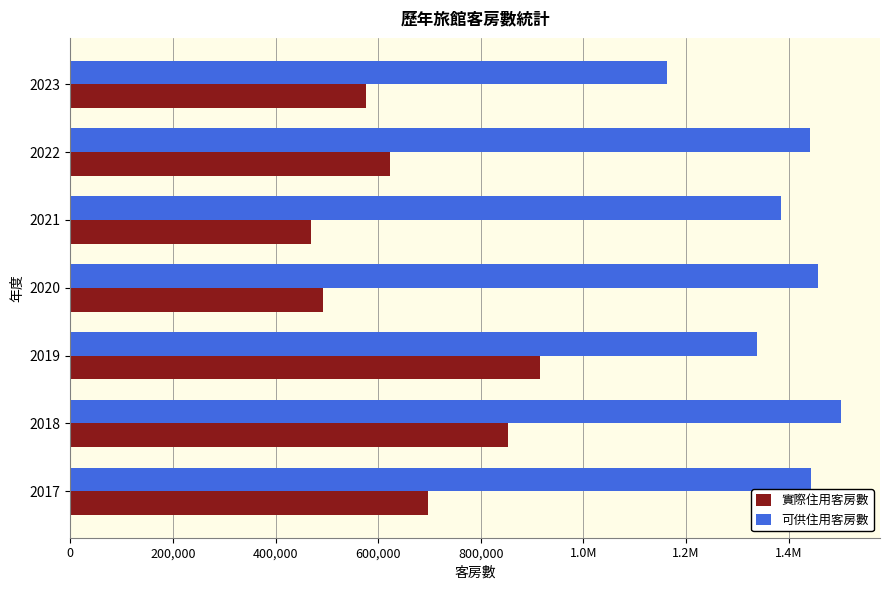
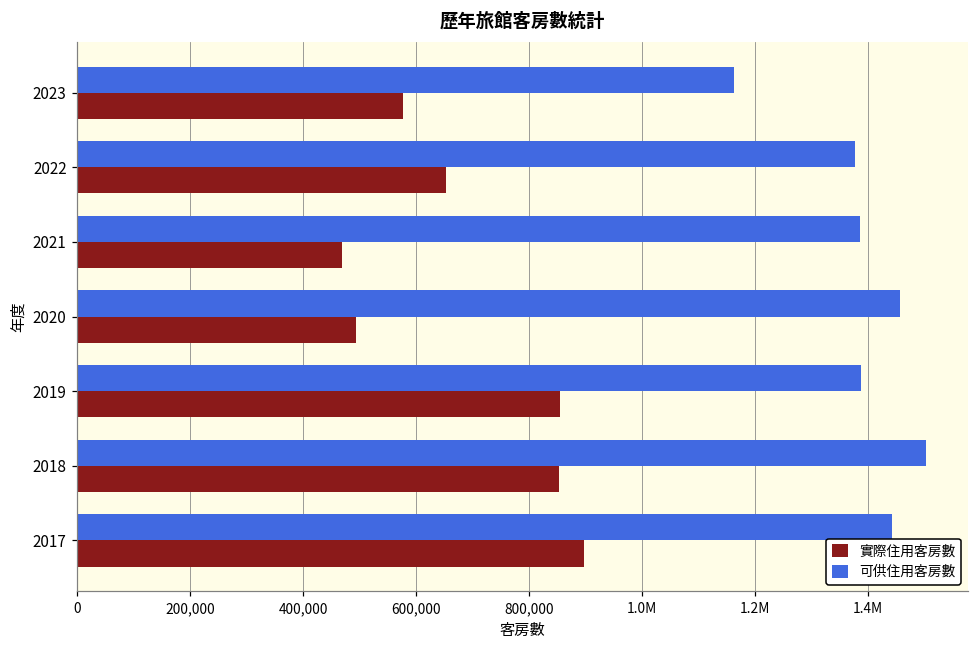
  {
    "實際住用客房數": {
      "2023": "580,000",
-     "2022": "620,000",
+     "2022": "650,000",
      "2021": "470,000",
      "2020": "490,000",
-     "2019": "910,000",
+     "2019": "860,000",
      "2018": "850,000",
-     "2017": "700,000"
+     "2017": "900,000"
    },
    "可供住用客房數": {
      "2023": "1,160,000",
-     "2022": "1,440,000",
+     "2022": "1,380,000",
      "2021": "1,390,000",
      "2020": "1,460,000",
-     "2019": "1,340,000",
+     "2019": "1,390,000",
      "2018": "1,500,000",
      "2017": "1,440,000"
    }
  }
